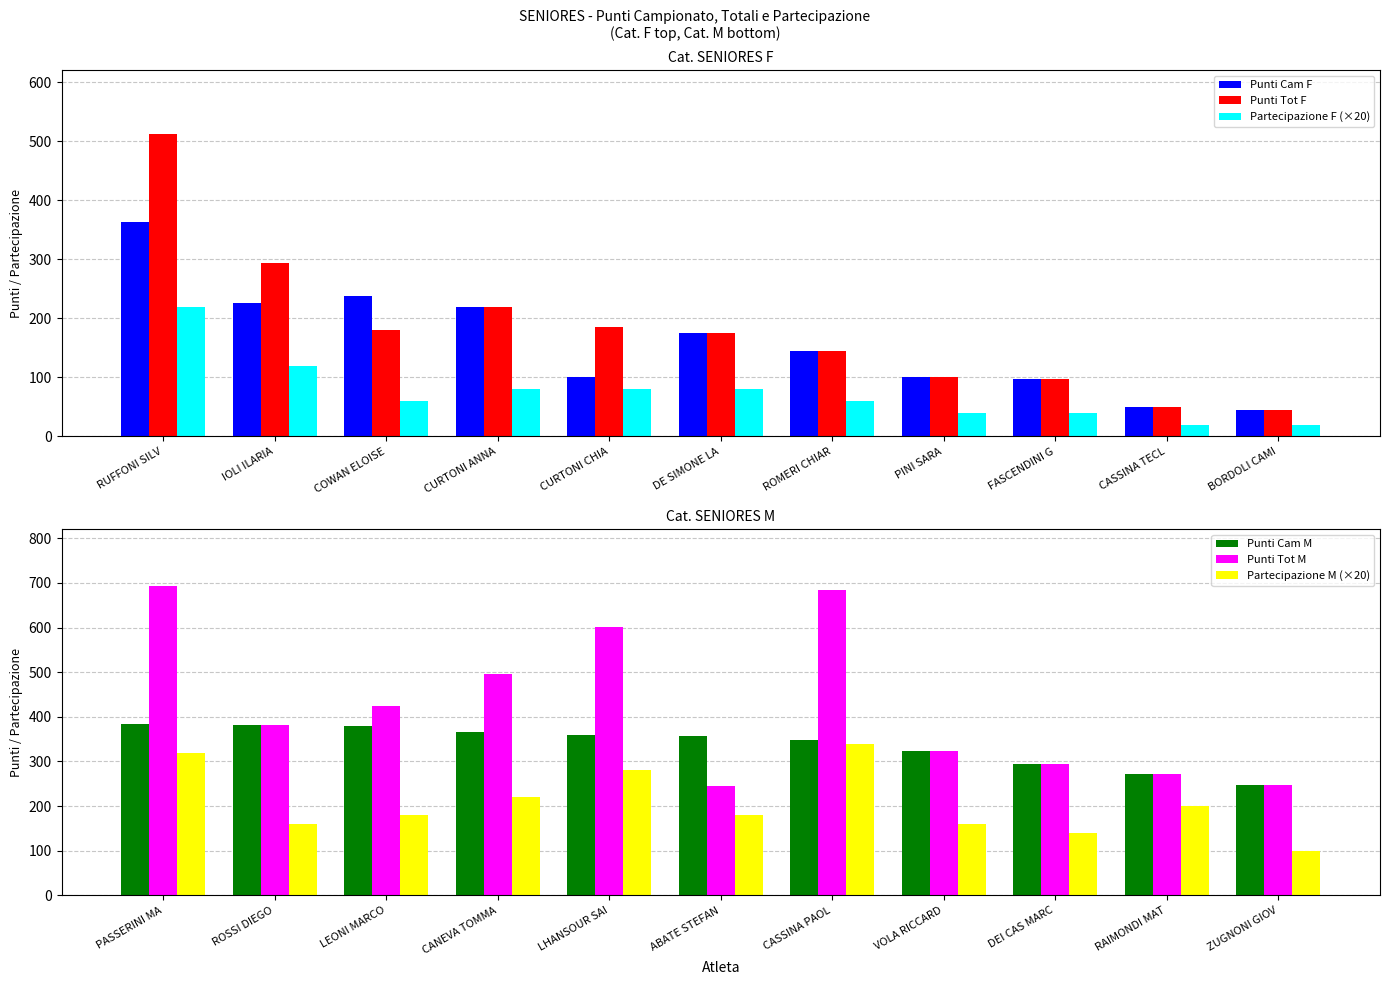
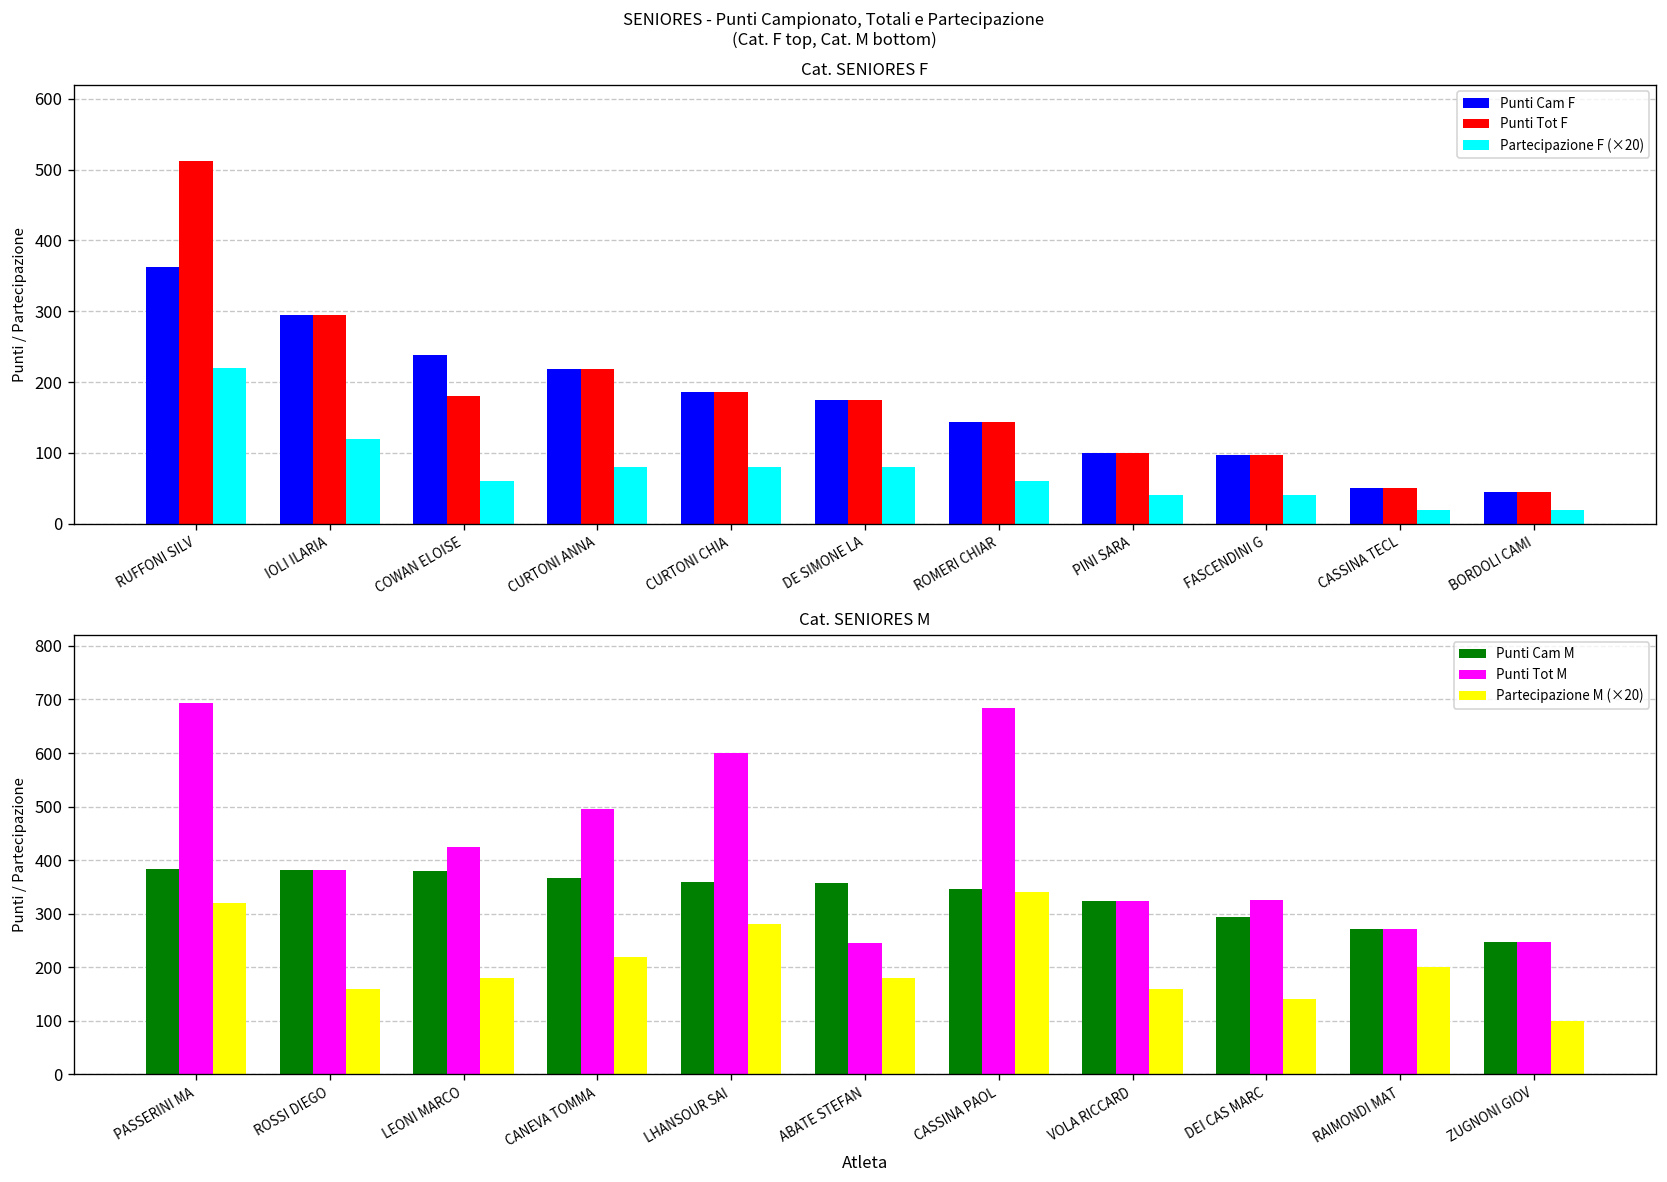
  {
    "Cat. SENIORES F": {
      "Punti Cam F": {
        "RUFFONI SILV": 360,
-       "IOLI ILARIA": 230,
+       "IOLI ILARIA": 290,
        "COWAN ELOISE": 240,
        "CURTONI ANNA": 220,
-       "CURTONI CHIA": 100,
+       "CURTONI CHIA": 190,
        "DE SIMONE LA": 180,
        "ROMERI CHIAR": 140,
        "PINI SARA": 100,
        "FASCENDINI G": 100,
        "CASSINA TECL": 50,
        "BORDOLI CAMI": 50
      },
      "Punti Tot F": {
        "RUFFONI SILV": 510,
        "IOLI ILARIA": 290,
        "COWAN ELOISE": 180,
        "CURTONI ANNA": 220,
        "CURTONI CHIA": 190,
        "DE SIMONE LA": 180,
        "ROMERI CHIAR": 140,
        "PINI SARA": 100,
        "FASCENDINI G": 100,
        "CASSINA TECL": 50,
        "BORDOLI CAMI": 50
      },
      "Partecipazione F (×20)": {
        "RUFFONI SILV": 220,
        "IOLI ILARIA": 120,
        "COWAN ELOISE": 60,
        "CURTONI ANNA": 80,
        "CURTONI CHIA": 80,
        "DE SIMONE LA": 80,
        "ROMERI CHIAR": 60,
        "PINI SARA": 40,
        "FASCENDINI G": 40,
        "CASSINA TECL": 20,
        "BORDOLI CAMI": 20
      }
    },
    "Cat. SENIORES M": {
      "Punti Cam M": {
        "PASSERINI MA": 380,
        "ROSSI DIEGO": 380,
        "LEONI MARCO": 380,
        "CANEVA TOMMA": 370,
        "LHANSOUR SAI": 360,
        "ABATE STEFAN": 360,
        "CASSINA PAOL": 350,
        "VOLA RICCARD": 320,
        "DEI CAS MARC": 290,
        "RAIMONDI MAT": 270,
        "ZUGNONI GIOV": 250
      },
      "Punti Tot M": {
        "PASSERINI MA": 690,
        "ROSSI DIEGO": 380,
        "LEONI MARCO": 420,
        "CANEVA TOMMA": 500,
        "LHANSOUR SAI": 600,
        "ABATE STEFAN": 250,
        "CASSINA PAOL": 680,
        "VOLA RICCARD": 320,
-       "DEI CAS MARC": 290,
+       "DEI CAS MARC": 330,
        "RAIMONDI MAT": 270,
        "ZUGNONI GIOV": 250
      },
      "Partecipazione M (×20)": {
        "PASSERINI MA": 320,
        "ROSSI DIEGO": 160,
        "LEONI MARCO": 180,
        "CANEVA TOMMA": 220,
        "LHANSOUR SAI": 280,
        "ABATE STEFAN": 180,
        "CASSINA PAOL": 340,
        "VOLA RICCARD": 160,
        "DEI CAS MARC": 140,
        "RAIMONDI MAT": 200,
        "ZUGNONI GIOV": 100
      }
    }
  }
